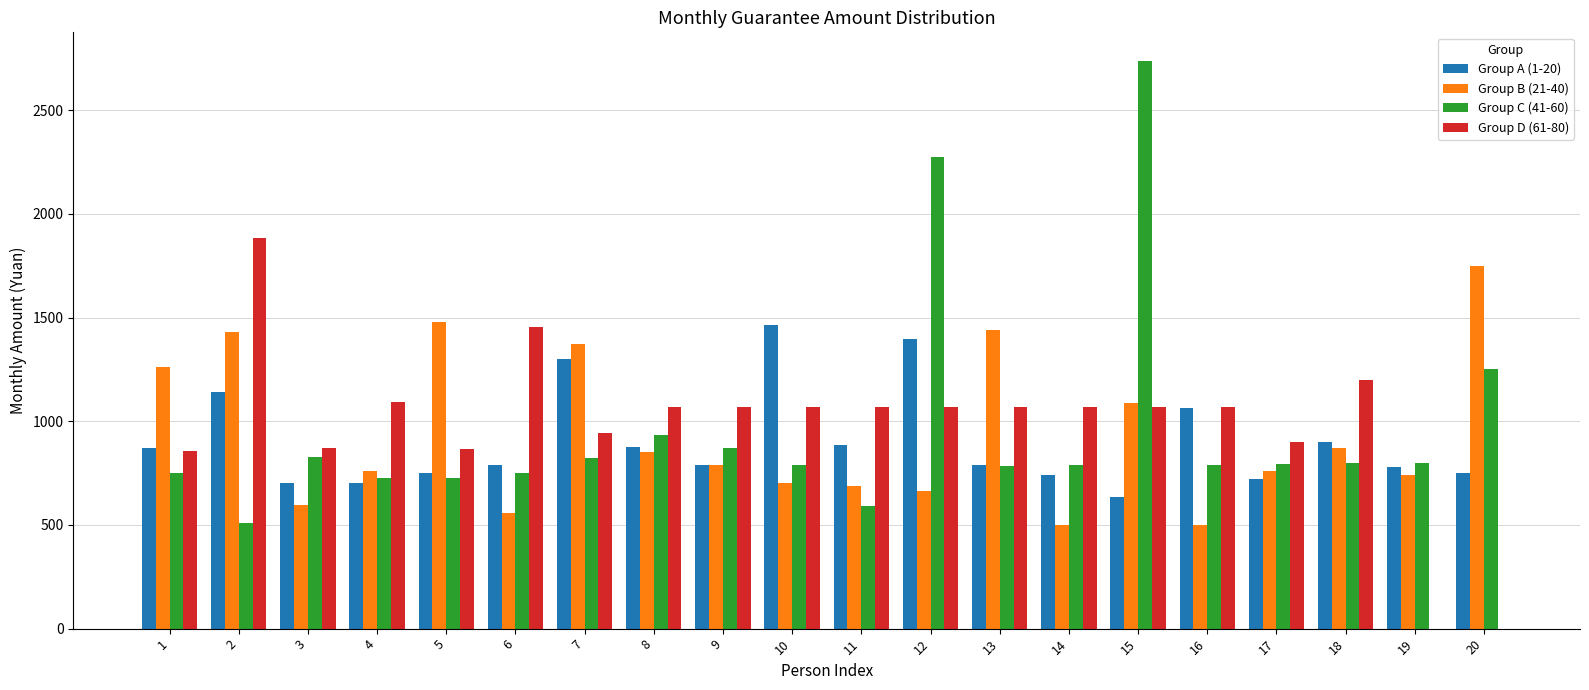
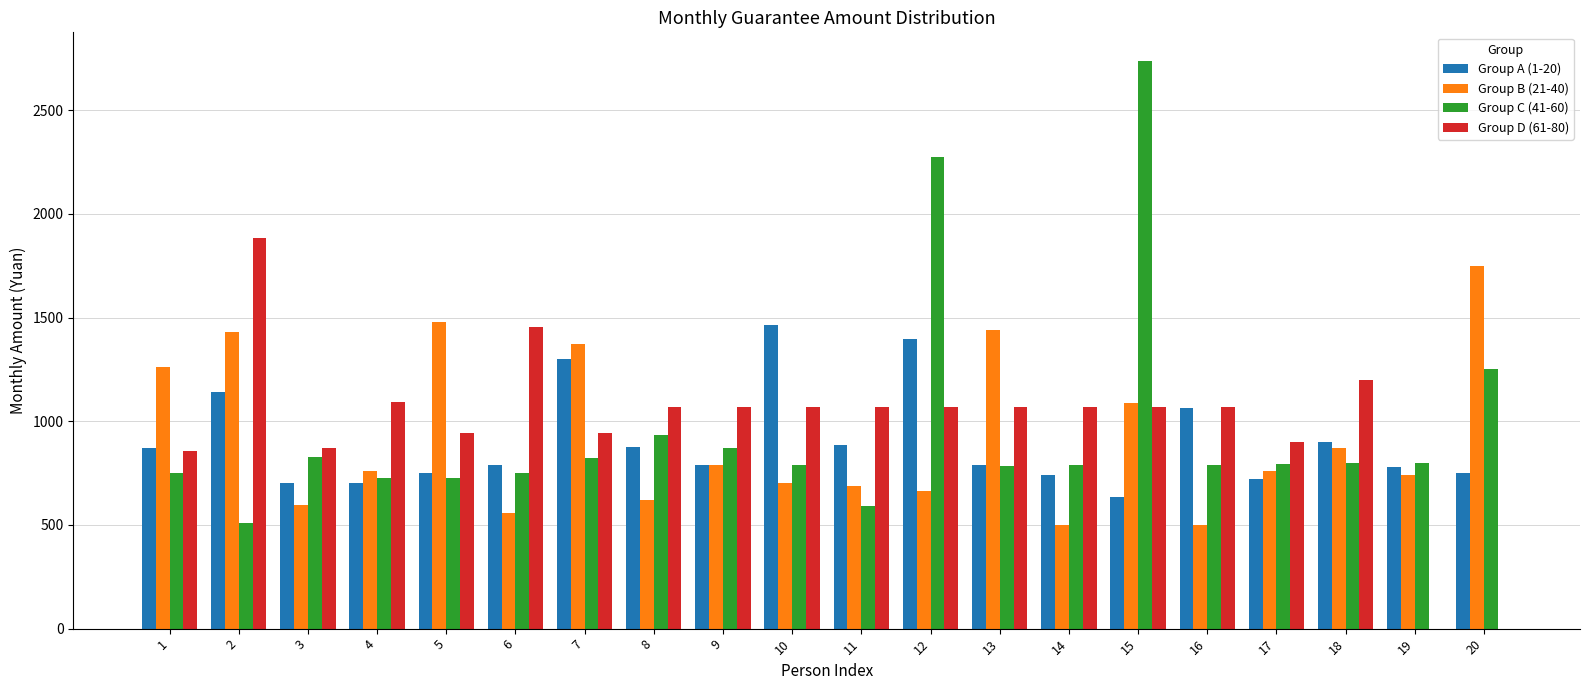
  {
    "Group A (1-20)": {
      "1": 870,
      "2": 1140,
      "3": 700,
      "4": 700,
      "5": 750,
      "6": 790,
      "7": 1300,
      "8": 880,
      "9": 790,
      "10": 1460,
      "11": 880,
      "12": 1400,
      "13": 790,
      "14": 740,
      "15": 640,
      "16": 1060,
      "17": 720,
      "18": 900,
      "19": 780,
      "20": 750
    },
    "Group B (21-40)": {
      "1": 1260,
      "2": 1430,
      "3": 600,
      "4": 760,
      "5": 1480,
      "6": 560,
      "7": 1370,
-     "8": 850,
+     "8": 620,
      "9": 790,
      "10": 700,
      "11": 690,
      "12": 670,
      "13": 1440,
      "14": 500,
      "15": 1090,
      "16": 500,
      "17": 760,
      "18": 870,
      "19": 740,
      "20": 1750
    },
    "Group C (41-60)": {
      "1": 750,
      "2": 510,
      "3": 830,
      "4": 730,
      "5": 730,
      "6": 750,
      "7": 820,
      "8": 930,
      "9": 870,
      "10": 790,
      "11": 590,
      "12": 2270,
      "13": 780,
      "14": 790,
      "15": 2740,
      "16": 790,
      "17": 800,
      "18": 800,
      "19": 800,
      "20": 1250
    },
    "Group D (61-80)": {
      "1": 860,
      "2": 1880,
      "3": 870,
      "4": 1100,
-     "5": 870,
+     "5": 950,
      "6": 1450,
      "7": 940,
      "8": 1070,
      "9": 1070,
      "10": 1070,
      "11": 1070,
      "12": 1070,
      "13": 1070,
      "14": 1070,
      "15": 1070,
      "16": 1070,
      "17": 900,
      "18": 1200,
      "19": 0,
      "20": 0
    }
  }
